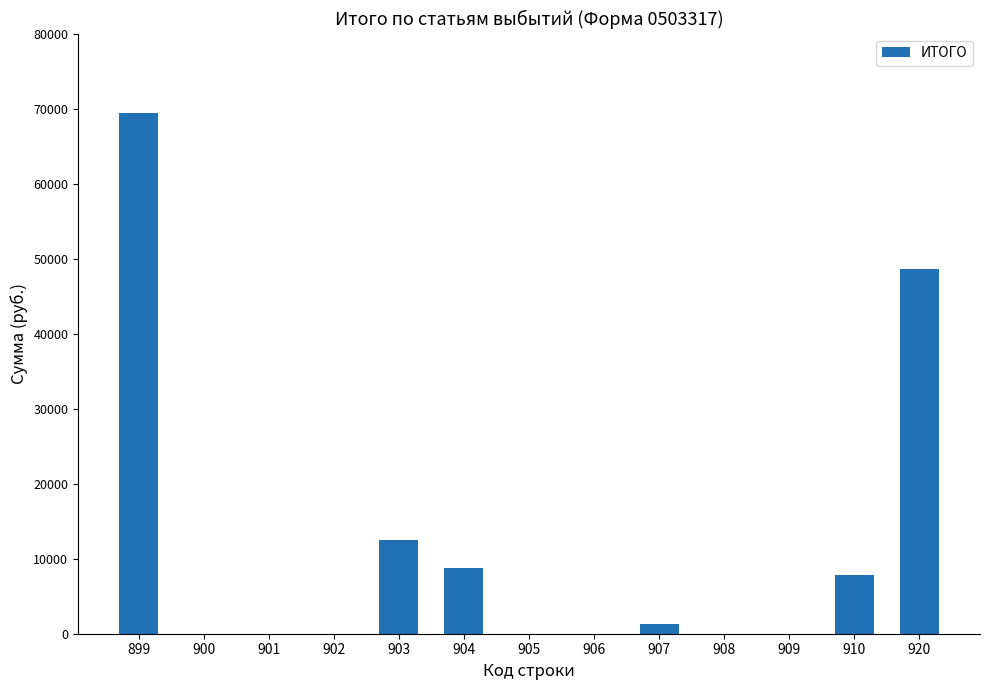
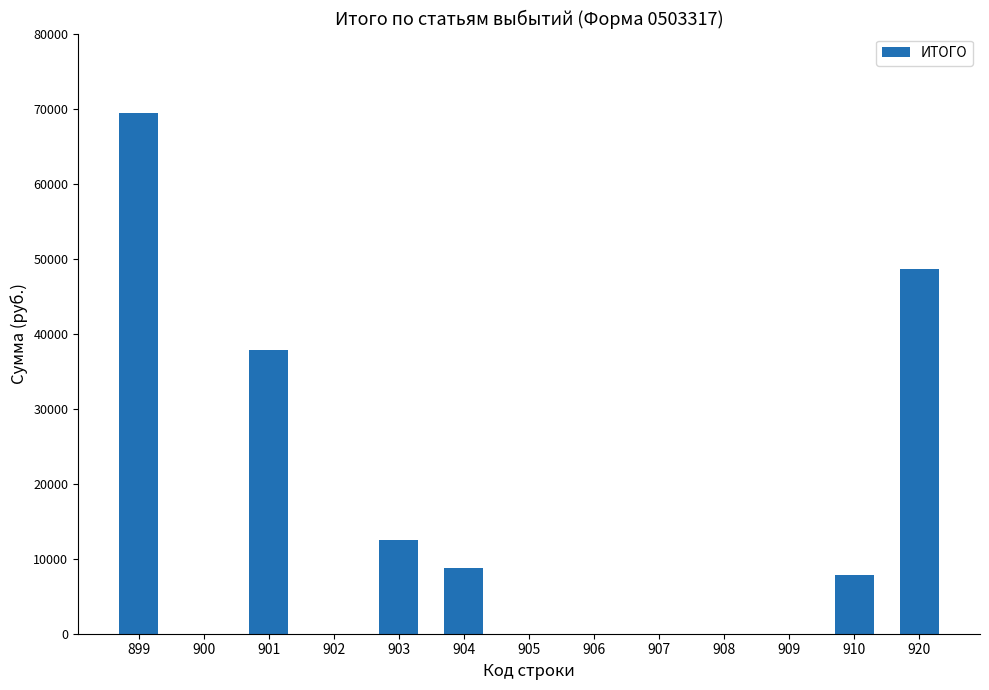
  {
    "899": 69000,
    "900": 0,
-   "901": 0,
+   "901": 38000,
    "902": 0,
    "903": 12000,
    "904": 9000,
    "905": 0,
    "906": 0,
-   "907": 1000,
+   "907": 0,
    "908": 0,
    "909": 0,
    "910": 8000,
    "920": 49000
  }
